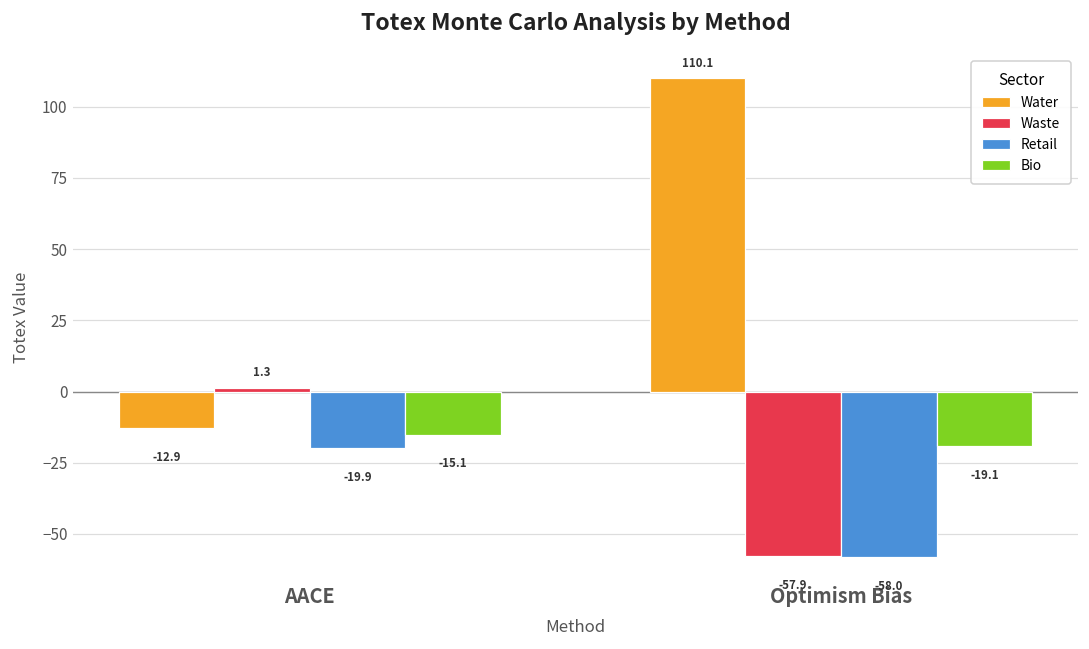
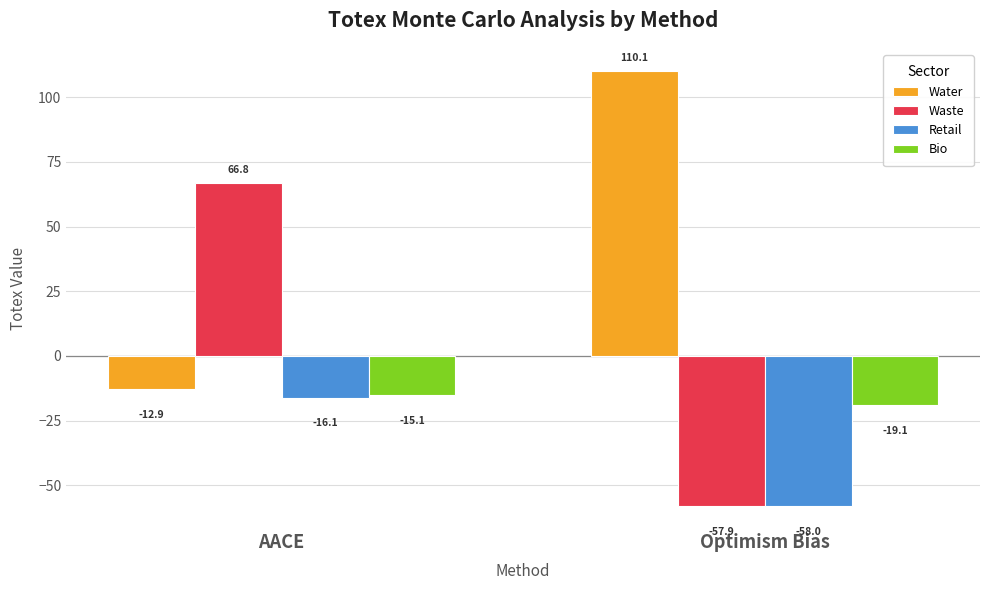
  {
    "Water": {
      "AACE": -12.9,
      "Optimism Bias": 110.1
    },
    "Waste": {
-     "AACE": 1.3,
+     "AACE": 66.8,
      "Optimism Bias": -57.9
    },
    "Retail": {
-     "AACE": -19.9,
+     "AACE": -16.1,
      "Optimism Bias": -58.0
    },
    "Bio": {
      "AACE": -15.1,
      "Optimism Bias": -19.1
    }
  }
